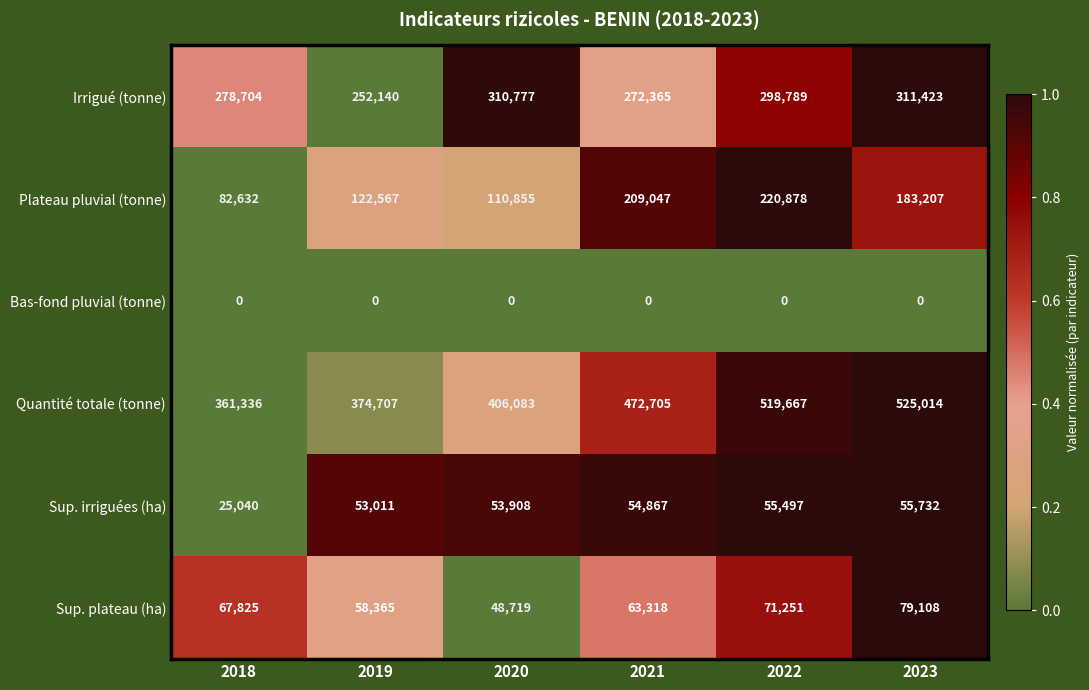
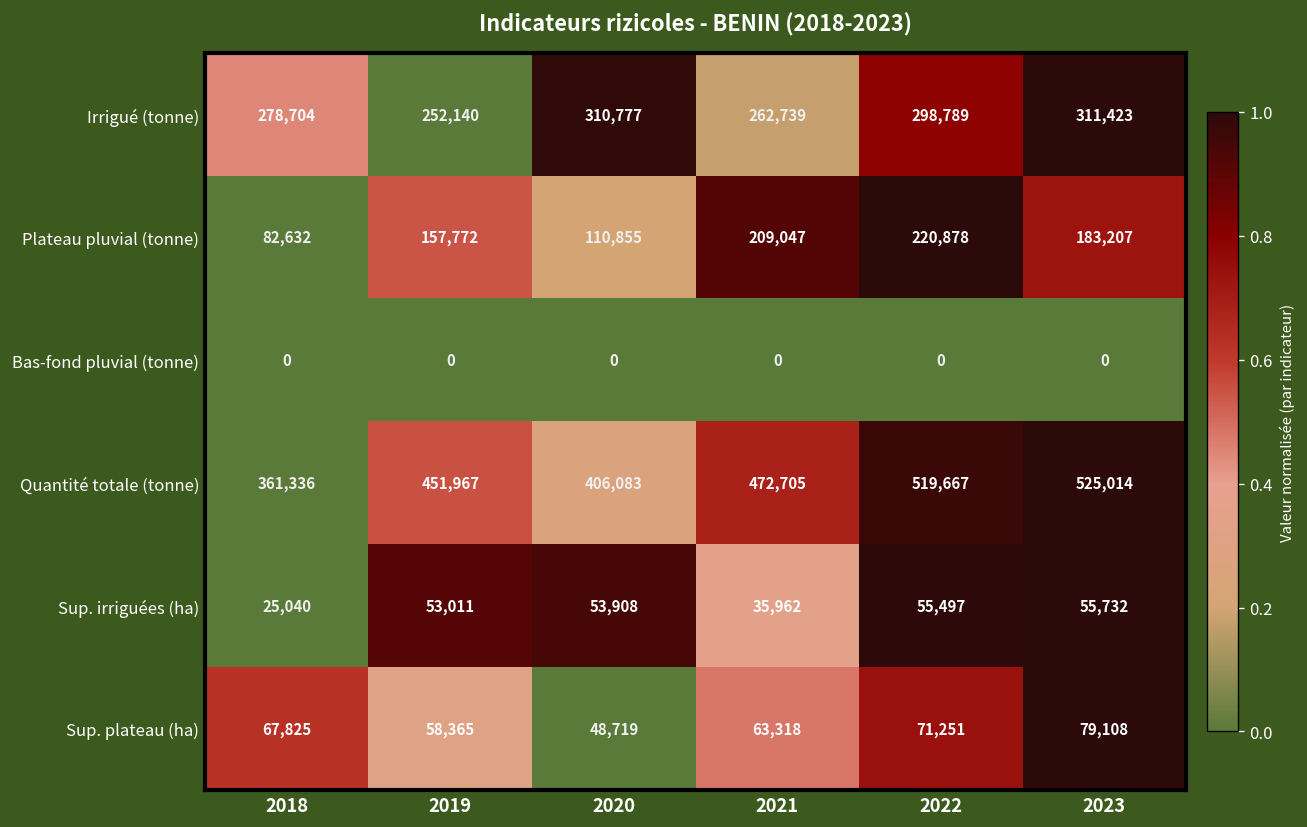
  {
    "Irrigué (tonne)": {
      "2018": "278,704",
      "2019": "252,140",
      "2020": "310,777",
-     "2021": "272,365",
+     "2021": "262,739",
      "2022": "298,789",
      "2023": "311,423"
    },
    "Plateau pluvial (tonne)": {
      "2018": "82,632",
-     "2019": "122,567",
+     "2019": "157,772",
      "2020": "110,855",
      "2021": "209,047",
      "2022": "220,878",
      "2023": "183,207"
    },
    "Bas-fond pluvial (tonne)": {
      "2018": "0",
      "2019": "0",
      "2020": "0",
      "2021": "0",
      "2022": "0",
      "2023": "0"
    },
    "Quantité totale (tonne)": {
      "2018": "361,336",
-     "2019": "374,707",
+     "2019": "451,967",
      "2020": "406,083",
      "2021": "472,705",
      "2022": "519,667",
      "2023": "525,014"
    },
    "Sup. irriguées (ha)": {
      "2018": "25,040",
      "2019": "53,011",
      "2020": "53,908",
-     "2021": "54,867",
+     "2021": "35,962",
      "2022": "55,497",
      "2023": "55,732"
    },
    "Sup. plateau (ha)": {
      "2018": "67,825",
      "2019": "58,365",
      "2020": "48,719",
      "2021": "63,318",
      "2022": "71,251",
      "2023": "79,108"
    }
  }
